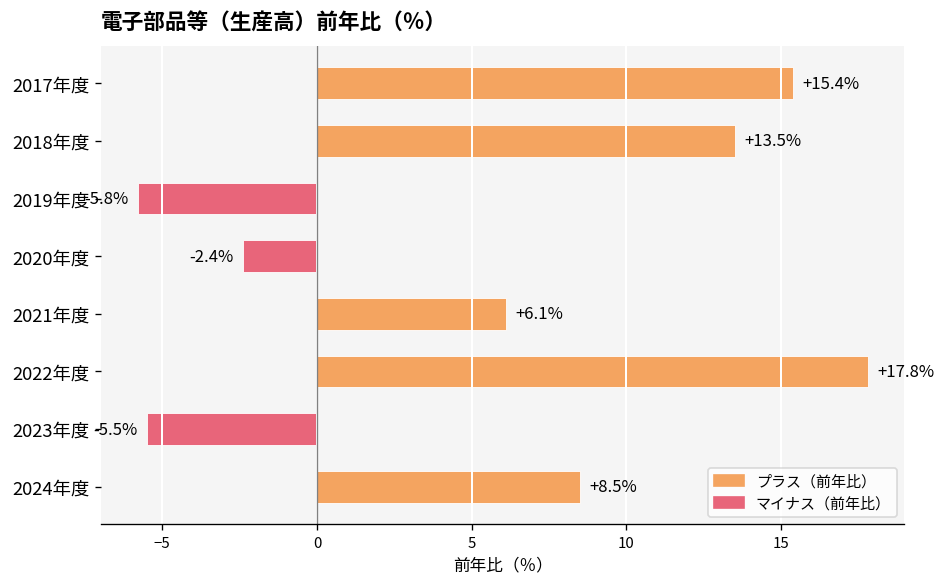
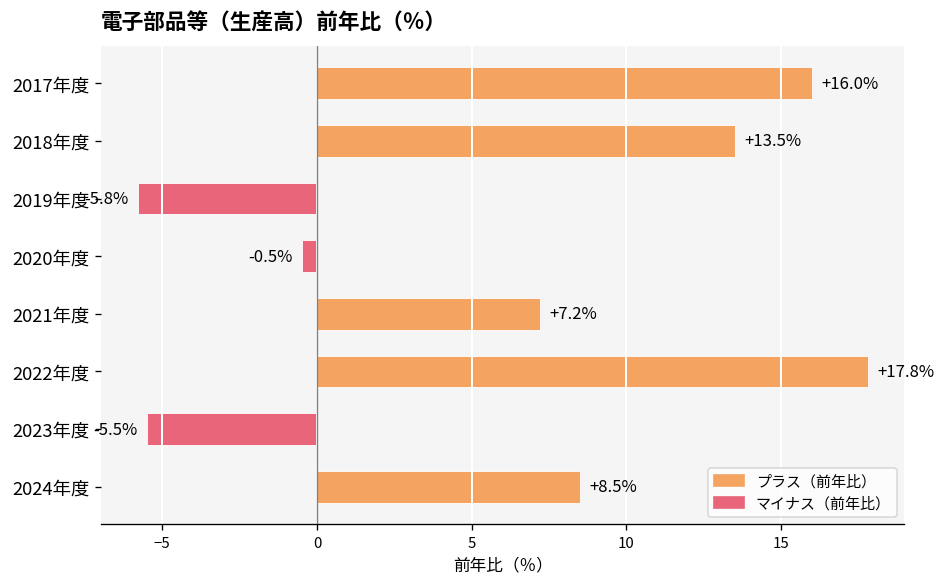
  {
-   "2017年度": "+15.4%",
+   "2017年度": "+16.0%",
    "2018年度": "+13.5%",
    "2019年度": "-5.8%",
-   "2020年度": "-2.4%",
-   "2021年度": "+6.1%",
+   "2020年度": "-0.5%",
+   "2021年度": "+7.2%",
    "2022年度": "+17.8%",
    "2023年度": "-5.5%",
    "2024年度": "+8.5%"
  }
